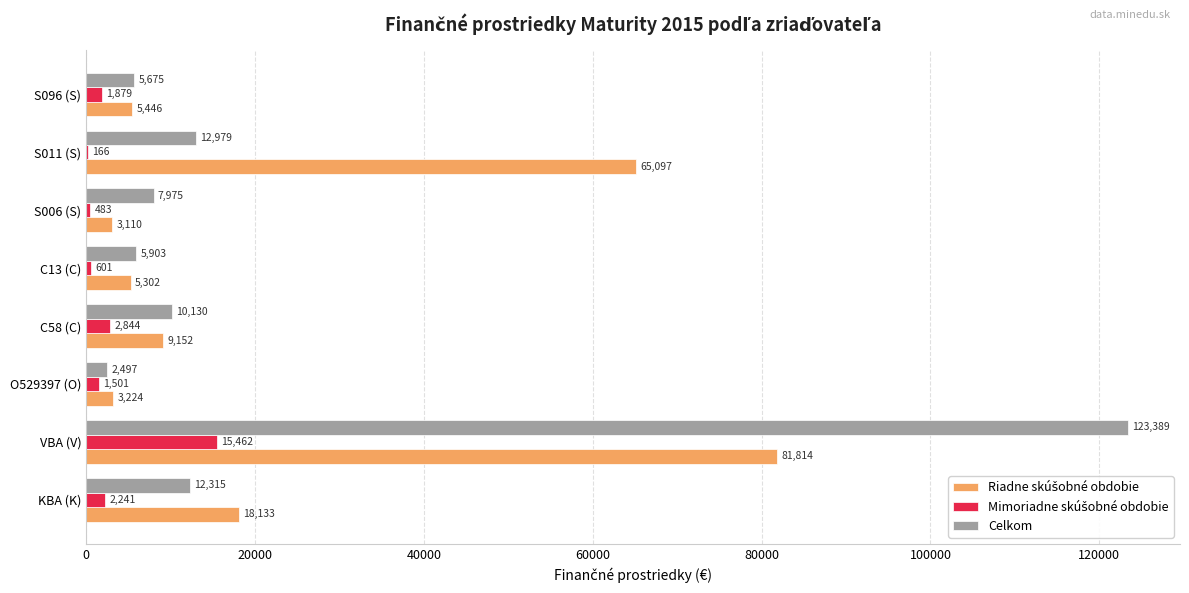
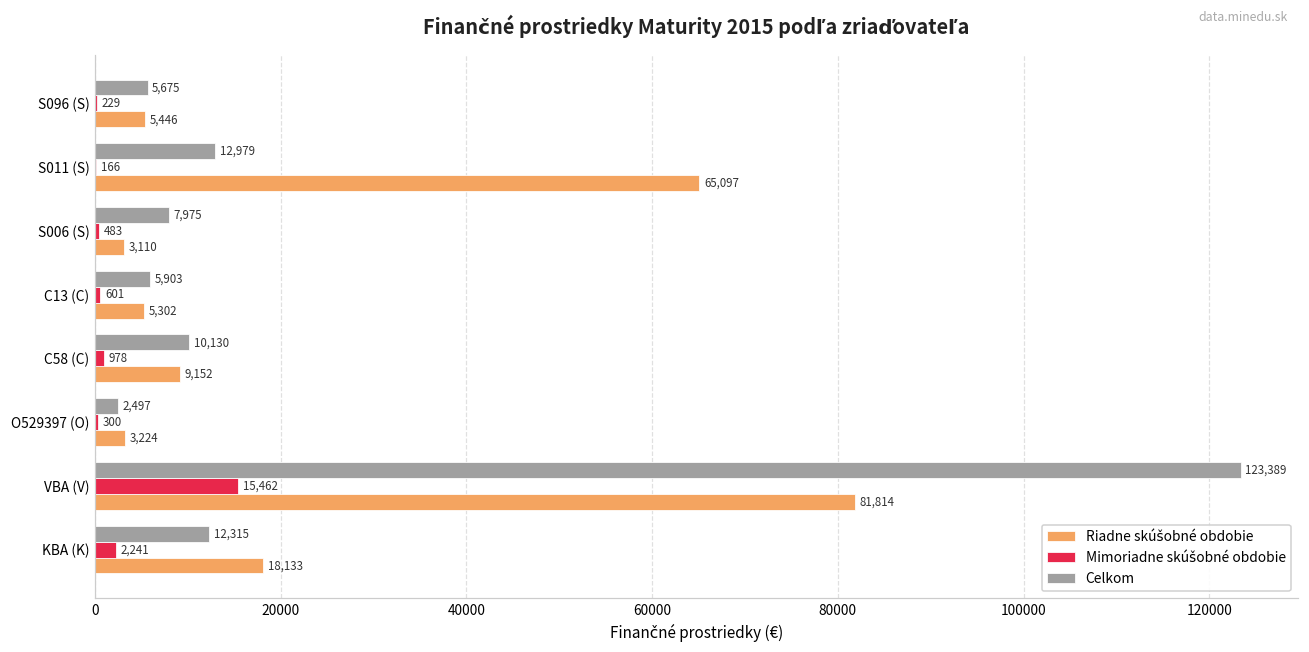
  {
    "Riadne skúšobné obdobie": {
      "S096 (S)": "5,446",
      "S011 (S)": "65,097",
      "S006 (S)": "3,110",
      "C13 (C)": "5,302",
      "C58 (C)": "9,152",
      "O529397 (O)": "3,224",
      "VBA (V)": "81,814",
      "KBA (K)": "18,133"
    },
    "Mimoriadne skúšobné obdobie": {
-     "S096 (S)": "1,879",
+     "S096 (S)": "229",
      "S011 (S)": "166",
      "S006 (S)": "483",
      "C13 (C)": "601",
-     "C58 (C)": "2,844",
-     "O529397 (O)": "1,501",
+     "C58 (C)": "978",
+     "O529397 (O)": "300",
      "VBA (V)": "15,462",
      "KBA (K)": "2,241"
    },
    "Celkom": {
      "S096 (S)": "5,675",
      "S011 (S)": "12,979",
      "S006 (S)": "7,975",
      "C13 (C)": "5,903",
      "C58 (C)": "10,130",
      "O529397 (O)": "2,497",
      "VBA (V)": "123,389",
      "KBA (K)": "12,315"
    }
  }
